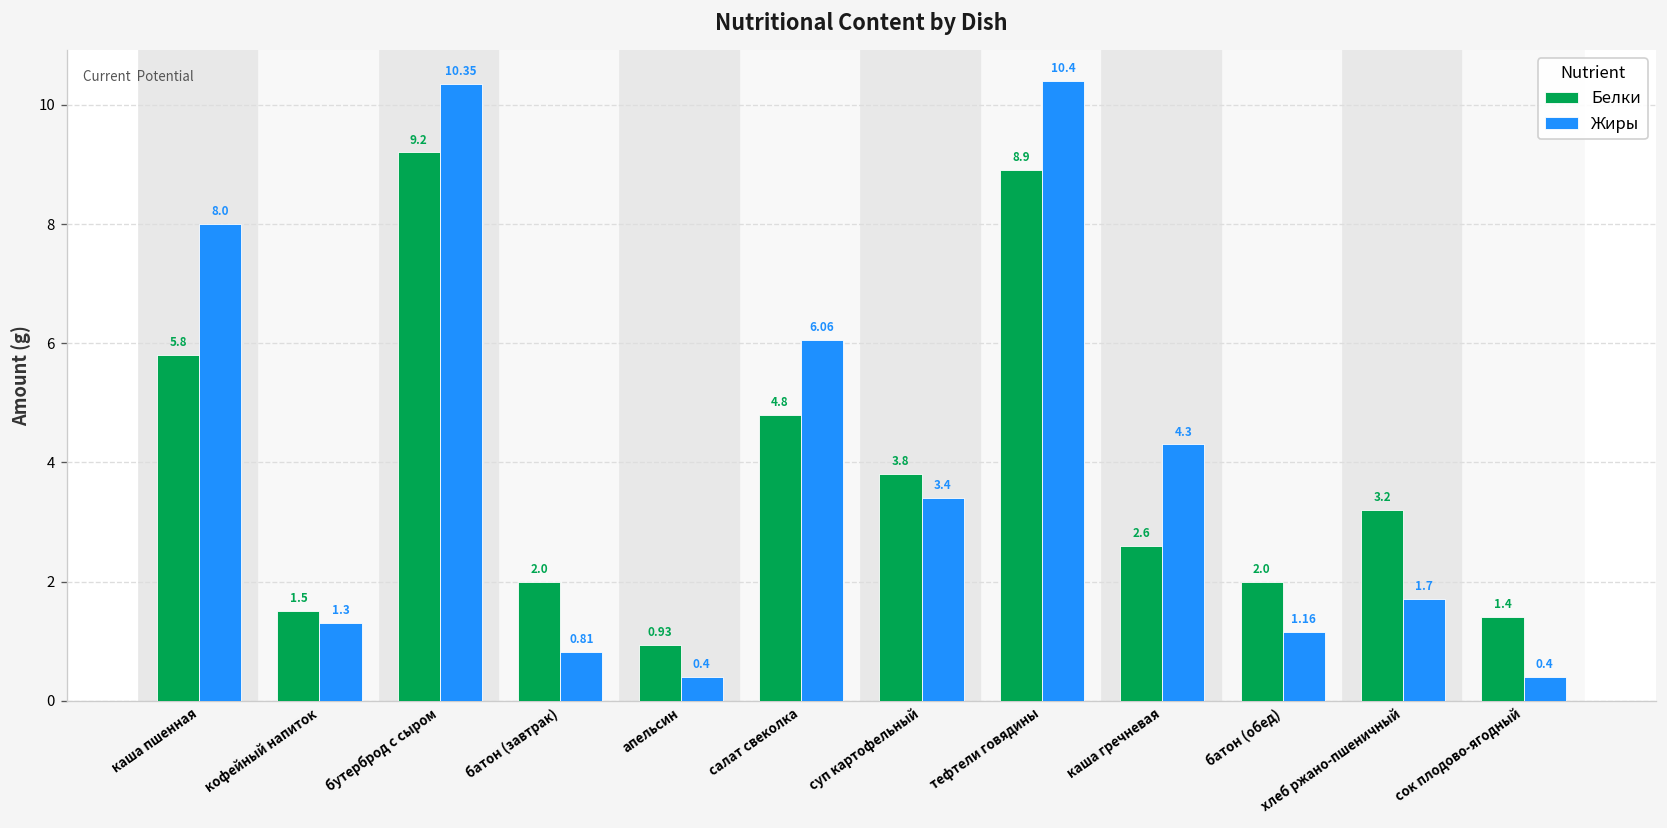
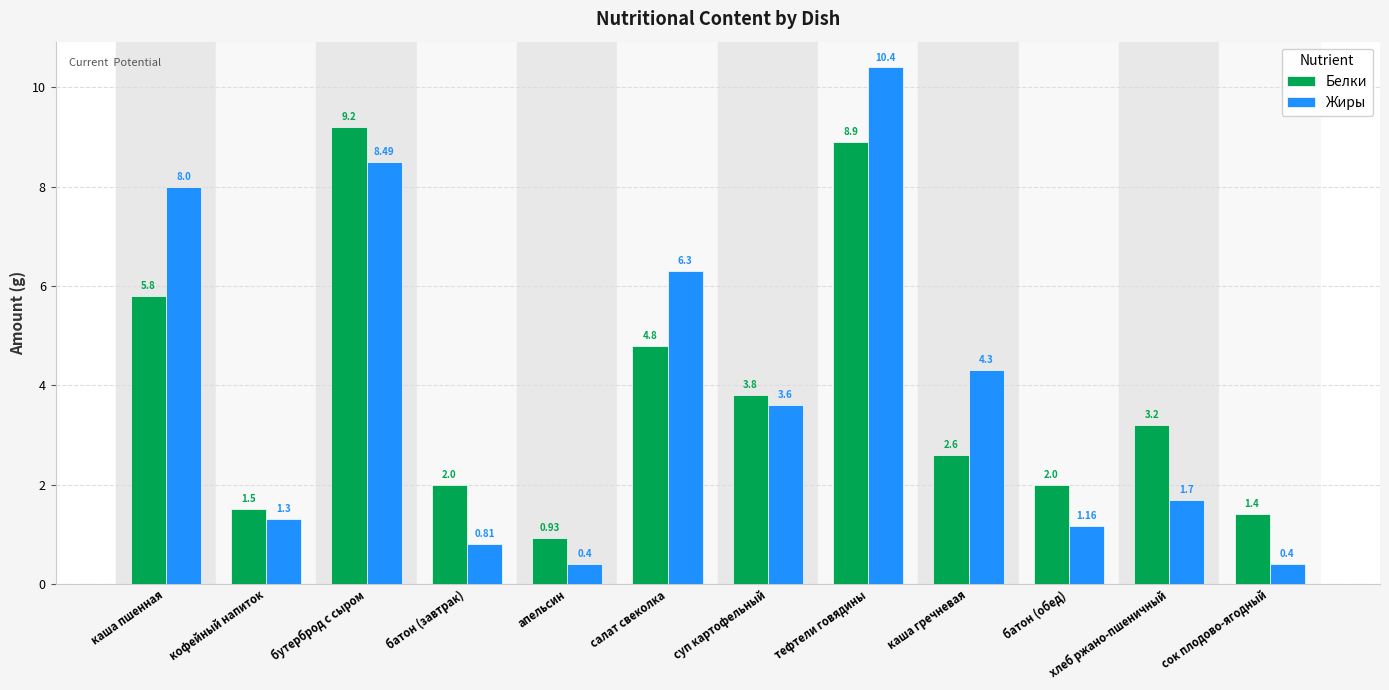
  {
    "Белки": {
      "каша пшенная": 5.8,
      "кофейный напиток": 1.5,
      "бутерброд с сыром": 9.2,
      "батон (завтрак)": 2.0,
      "апельсин": 0.93,
      "салат свеколка": 4.8,
      "суп картофельный": 3.8,
      "тефтели говядины": 8.9,
      "каша гречневая": 2.6,
      "батон (обед)": 2.0,
      "хлеб ржано-пшеничный": 3.2,
      "сок плодово-ягодный": 1.4
    },
    "Жиры": {
      "каша пшенная": 8.0,
      "кофейный напиток": 1.3,
-     "бутерброд с сыром": 10.35,
+     "бутерброд с сыром": 8.49,
      "батон (завтрак)": 0.81,
      "апельсин": 0.4,
-     "салат свеколка": 6.06,
-     "суп картофельный": 3.4,
+     "салат свеколка": 6.3,
+     "суп картофельный": 3.6,
      "тефтели говядины": 10.4,
      "каша гречневая": 4.3,
      "батон (обед)": 1.16,
      "хлеб ржано-пшеничный": 1.7,
      "сок плодово-ягодный": 0.4
    }
  }
